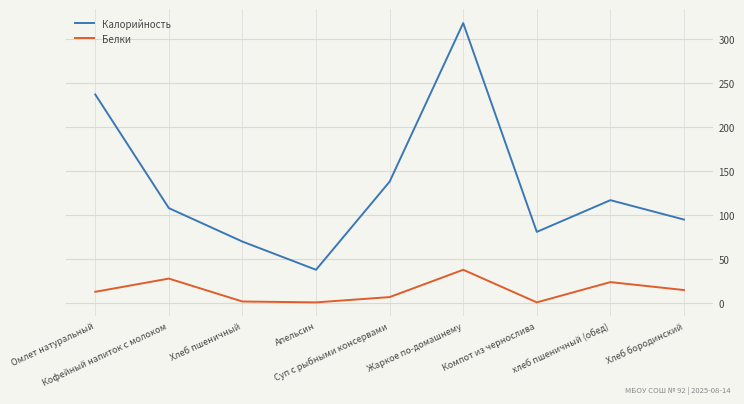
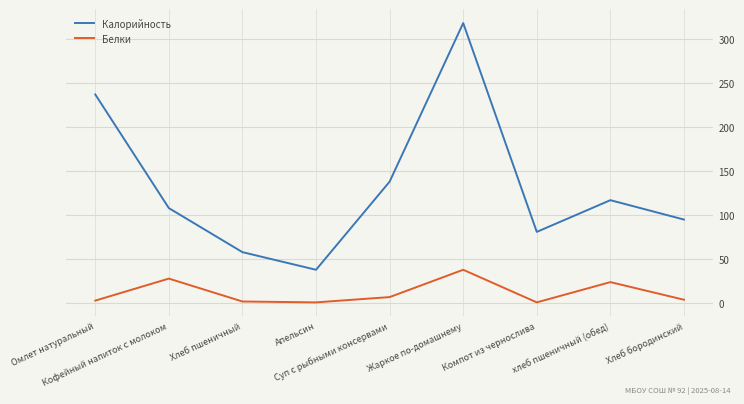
  {
    "Калорийность": {
      "Омлет натуральный": 240,
      "Кофейный напиток с молоком": 110,
-     "Хлеб пшеничный": 70,
+     "Хлеб пшеничный": 60,
      "Апельсин": 40,
      "Суп с рыбными консервами": 140,
      "Жаркое по-домашнему": 320,
      "Компот из чернослива": 80,
      "хлеб пшеничный (обед)": 120,
      "Хлеб бородинский": 100
    },
    "Белки": {
-     "Омлет натуральный": 10,
+     "Омлет натуральный": 0,
      "Кофейный напиток с молоком": 30,
      "Хлеб пшеничный": 0,
      "Апельсин": 0,
      "Суп с рыбными консервами": 10,
      "Жаркое по-домашнему": 40,
      "Компот из чернослива": 0,
      "хлеб пшеничный (обед)": 20,
-     "Хлеб бородинский": 20
+     "Хлеб бородинский": 0
    }
  }
